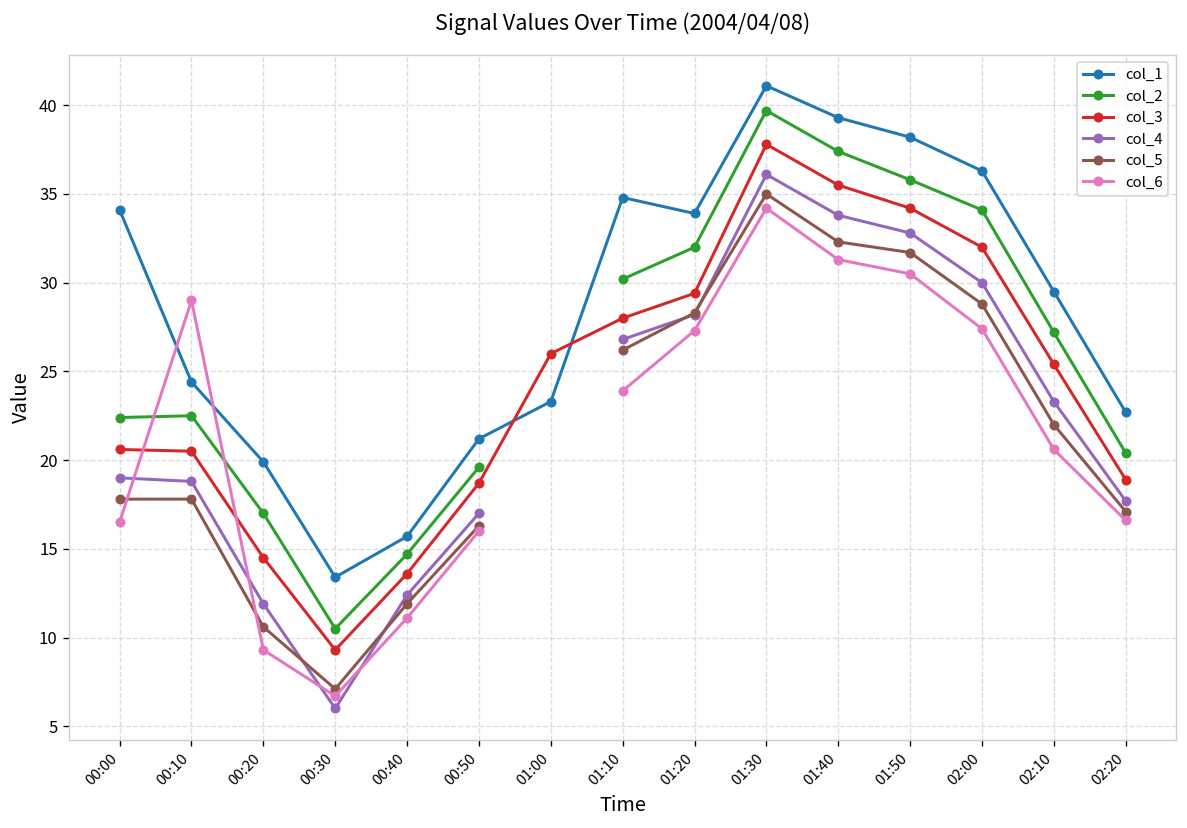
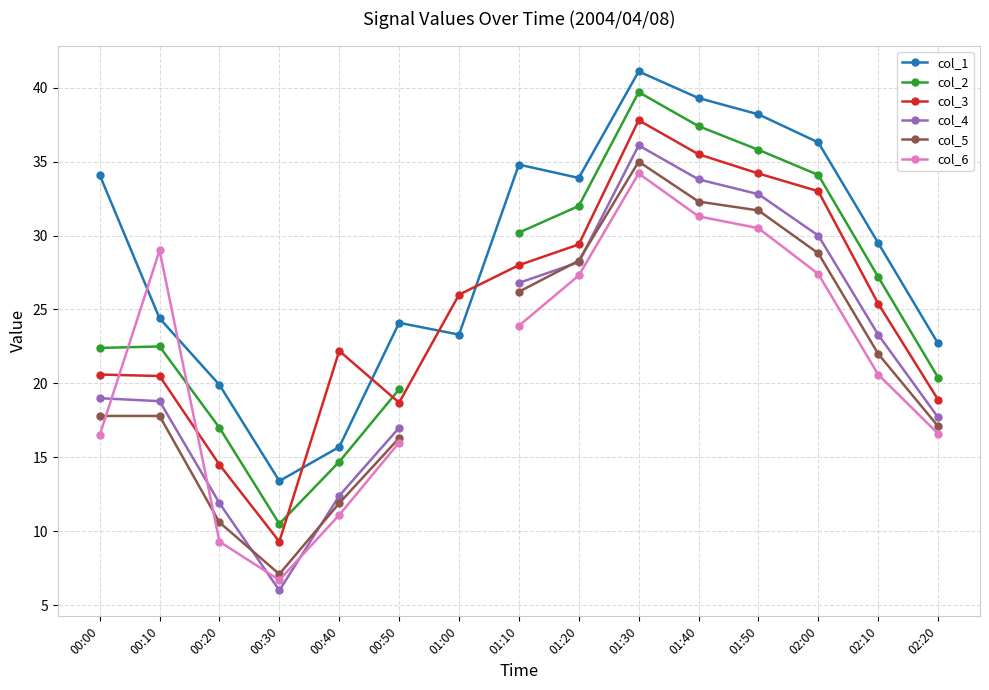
  {
    "col_1": {
      "00:00": 34.1,
      "00:10": 24.4,
      "00:20": 19.9,
      "00:30": 13.4,
      "00:40": 15.7,
-     "00:50": 21.2,
+     "00:50": 24.1,
      "01:00": 23.3,
      "01:10": 34.8,
      "01:20": 33.9,
      "01:30": 41.1,
      "01:40": 39.3,
      "01:50": 38.2,
      "02:00": 36.3,
      "02:10": 29.5,
      "02:20": 22.7
    },
    "col_2": {
      "00:00": 22.4,
      "00:10": 22.5,
      "00:20": 17.0,
      "00:30": 10.5,
      "00:40": 14.7,
      "00:50": 19.6,
      "01:10": 30.2,
      "01:20": 32.0,
      "01:30": 39.7,
      "01:40": 37.4,
      "01:50": 35.8,
      "02:00": 34.1,
      "02:10": 27.2,
      "02:20": 20.4
    },
    "col_3": {
      "00:00": 20.6,
      "00:10": 20.5,
      "00:20": 14.5,
      "00:30": 9.3,
-     "00:40": 13.6,
+     "00:40": 22.2,
      "00:50": 18.7,
      "01:00": 26.0,
      "01:10": 28.0,
      "01:20": 29.4,
      "01:30": 37.8,
      "01:40": 35.5,
      "01:50": 34.2,
-     "02:00": 32,
+     "02:00": 33,
      "02:10": 25.4,
      "02:20": 18.9
    },
    "col_4": {
      "00:00": 19.0,
      "00:10": 18.8,
      "00:20": 11.9,
      "00:30": 6.0,
      "00:40": 12.4,
      "00:50": 17.0,
      "01:10": 26.8,
      "01:30": 36.1,
      "01:40": 33.8,
      "01:50": 32.8,
      "02:00": 30.0,
      "02:10": 23.3,
      "02:20": 17.7
    },
    "col_5": {
      "00:00": 17.8,
      "00:10": 17.8,
      "00:20": 10.6,
      "00:30": 7.1,
      "00:40": 11.9,
      "00:50": 16.3,
      "01:10": 26.2,
      "01:30": 35.0,
      "01:40": 32.3,
      "01:50": 31.7,
      "02:00": 28.8,
      "02:10": 22.0,
      "02:20": 17.1
    },
    "col_6": {
      "00:00": 16.5,
      "00:10": 29.0,
      "00:20": 9.3,
      "00:30": 6.7,
      "00:40": 11.1,
      "00:50": 16.0,
      "01:10": 23.9,
      "01:20": 27.3,
      "01:30": 34.2,
      "01:40": 31.3,
      "01:50": 30.5,
      "02:00": 27.4,
      "02:10": 20.6,
      "02:20": 16.6
    }
  }
